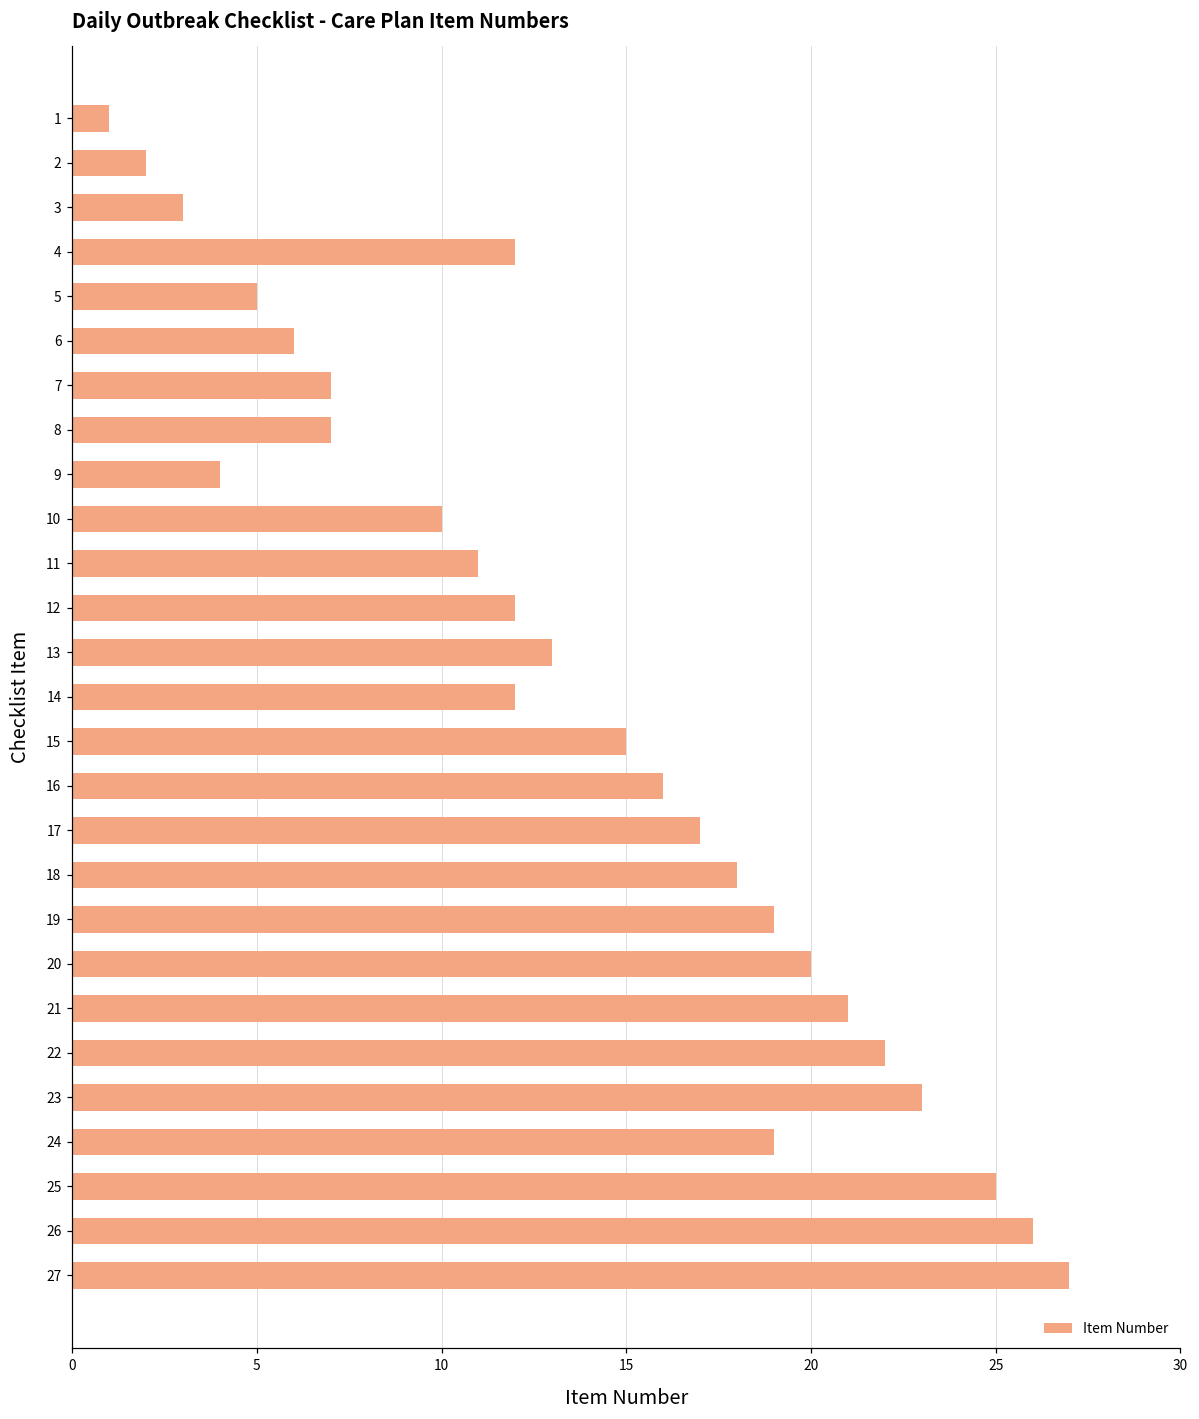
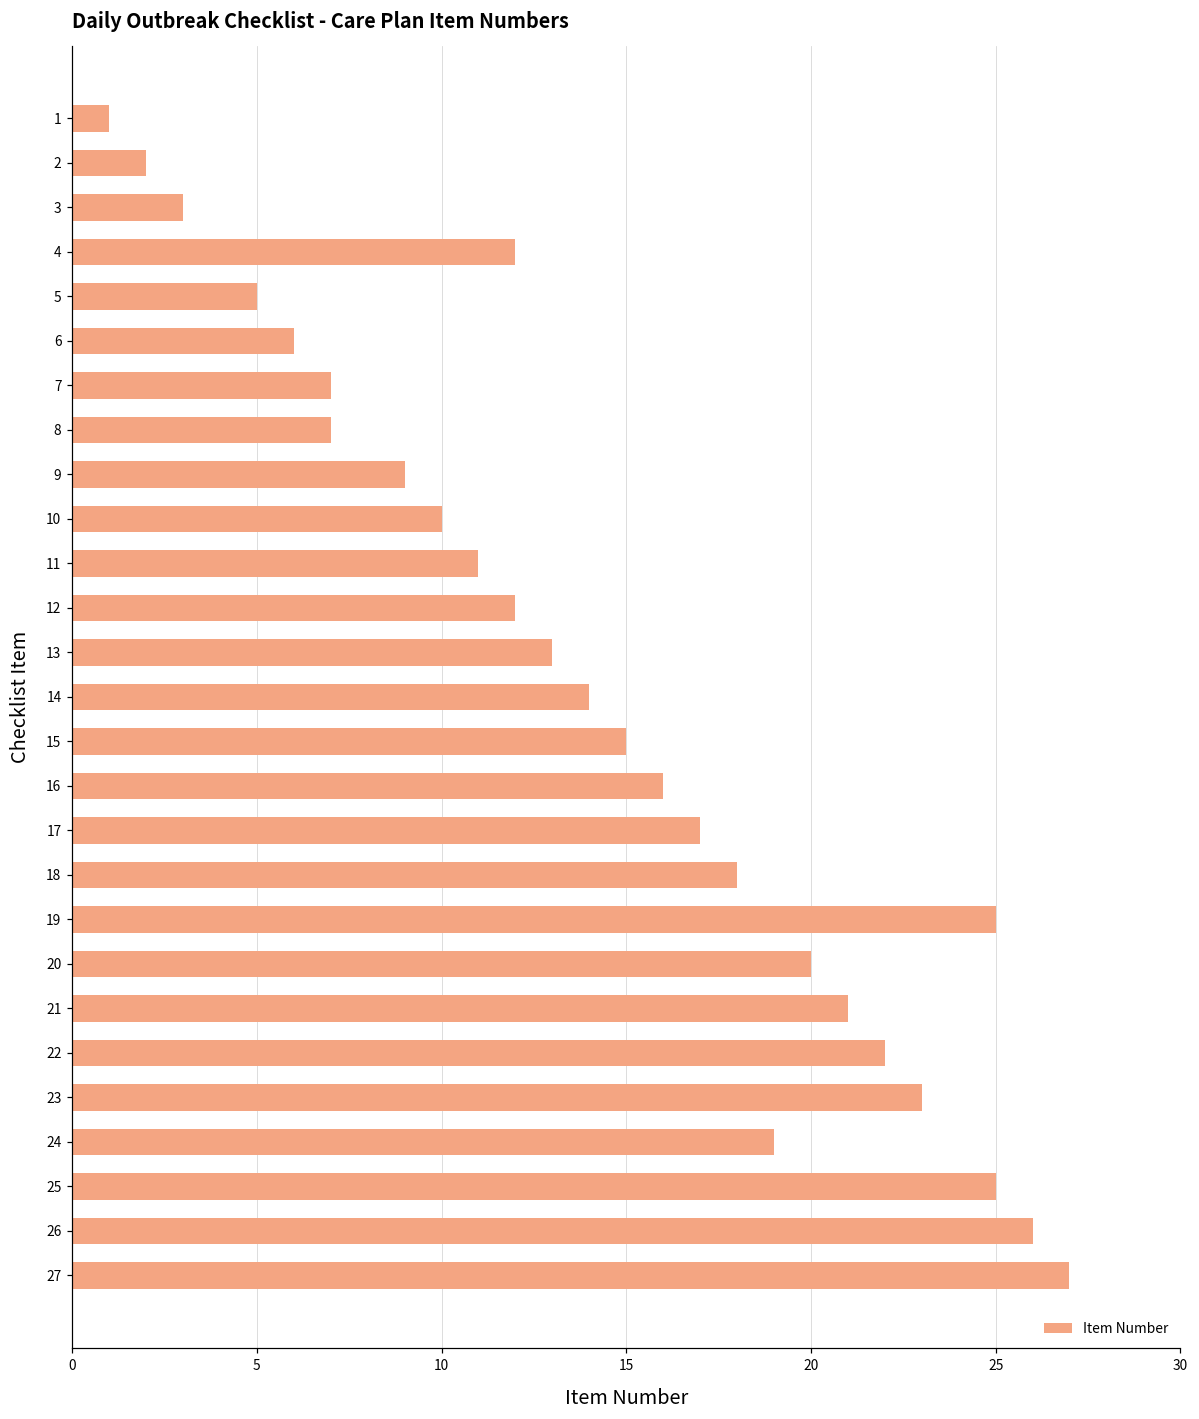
  {
    "1": 1,
    "2": 2,
    "3": 3,
    "4": 12,
    "5": 5,
    "6": 6,
    "7": 7,
    "8": 7,
-   "9": 4,
+   "9": 9,
    "10": 10,
    "11": 11,
    "12": 12,
    "13": 13,
-   "14": 12,
+   "14": 14,
    "15": 15,
    "16": 16,
    "17": 17,
    "18": 18,
-   "19": 19,
+   "19": 25,
    "20": 20,
    "21": 21,
    "22": 22,
    "23": 23,
    "24": 19,
    "25": 25,
    "26": 26,
    "27": 27
  }
